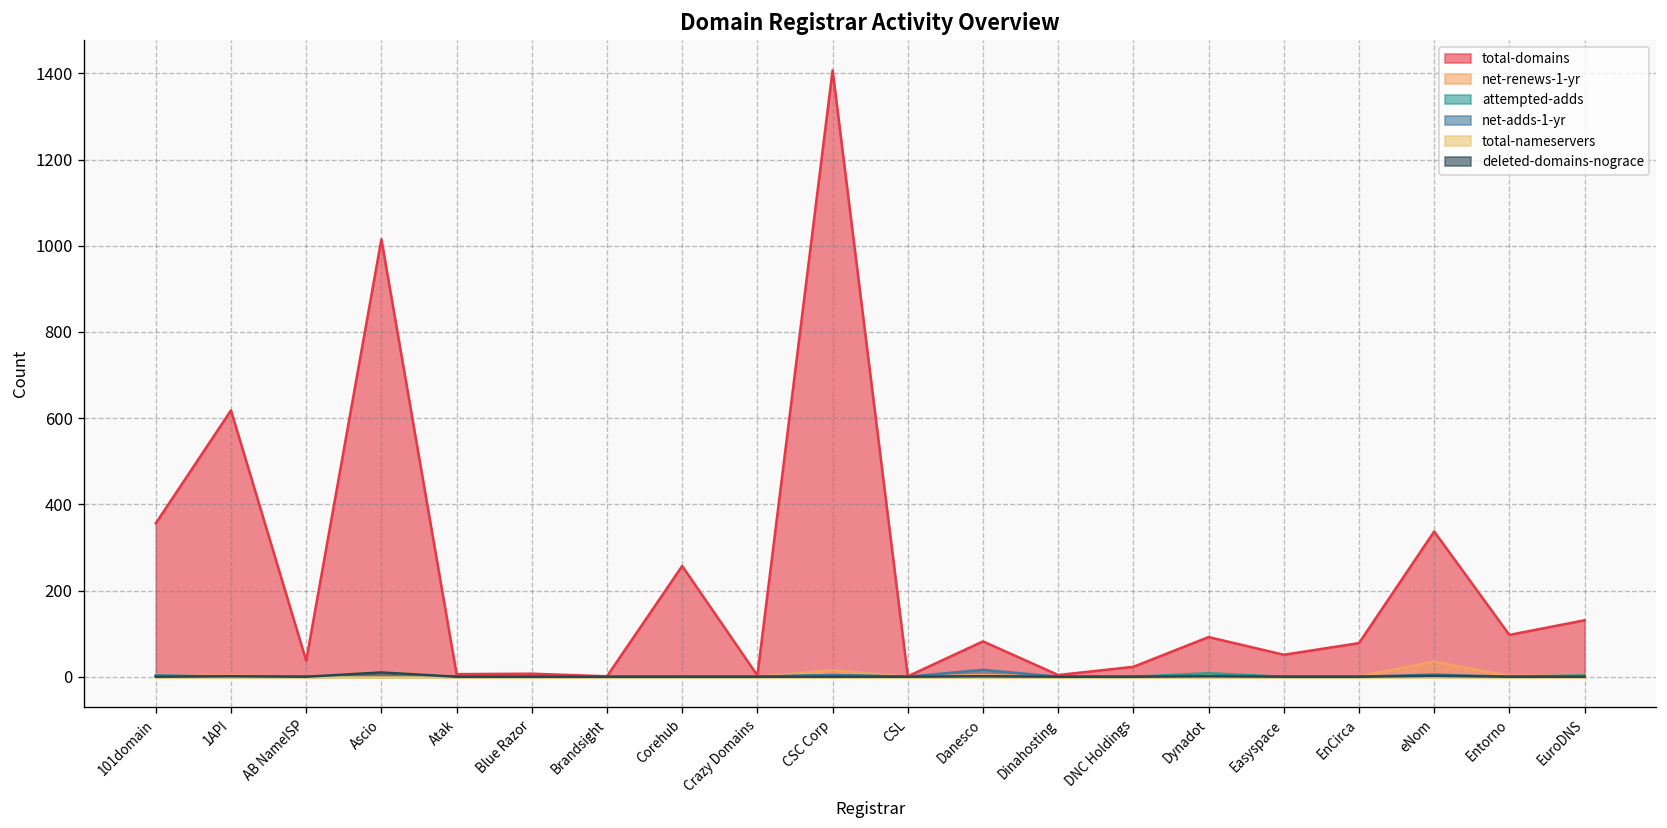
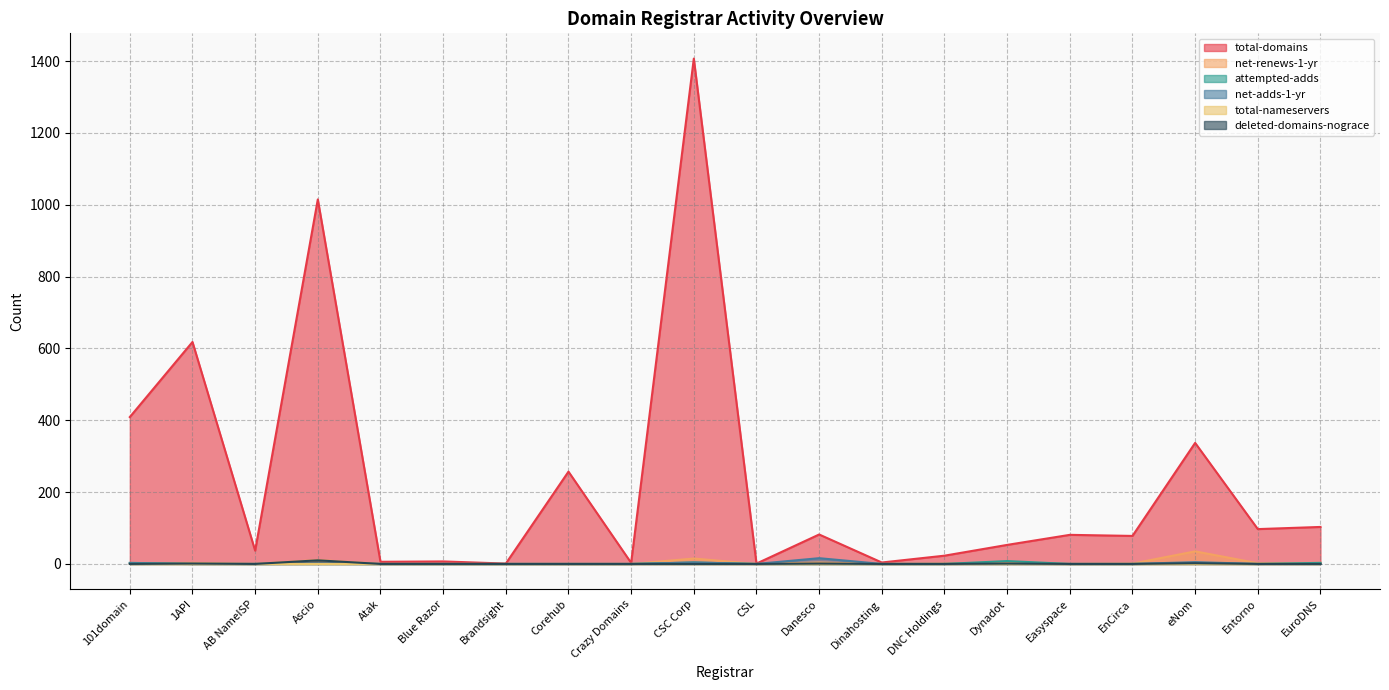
  {
    "total-domains": {
-     "101domain": 360,
+     "101domain": 410,
      "1API": 620,
      "AB NameISP": 40,
      "Ascio": 1020,
      "Corehub": 260,
      "CSC Corp": 1410,
      "Danesco": 80,
      "DNC Holdings": 20,
-     "Dynadot": 90,
-     "Easyspace": 50,
+     "Dynadot": 50,
+     "Easyspace": 80,
      "EnCirca": 80,
      "eNom": 340,
      "Entorno": 100,
-     "EuroDNS": 130
+     "EuroDNS": 100
    }
  }
